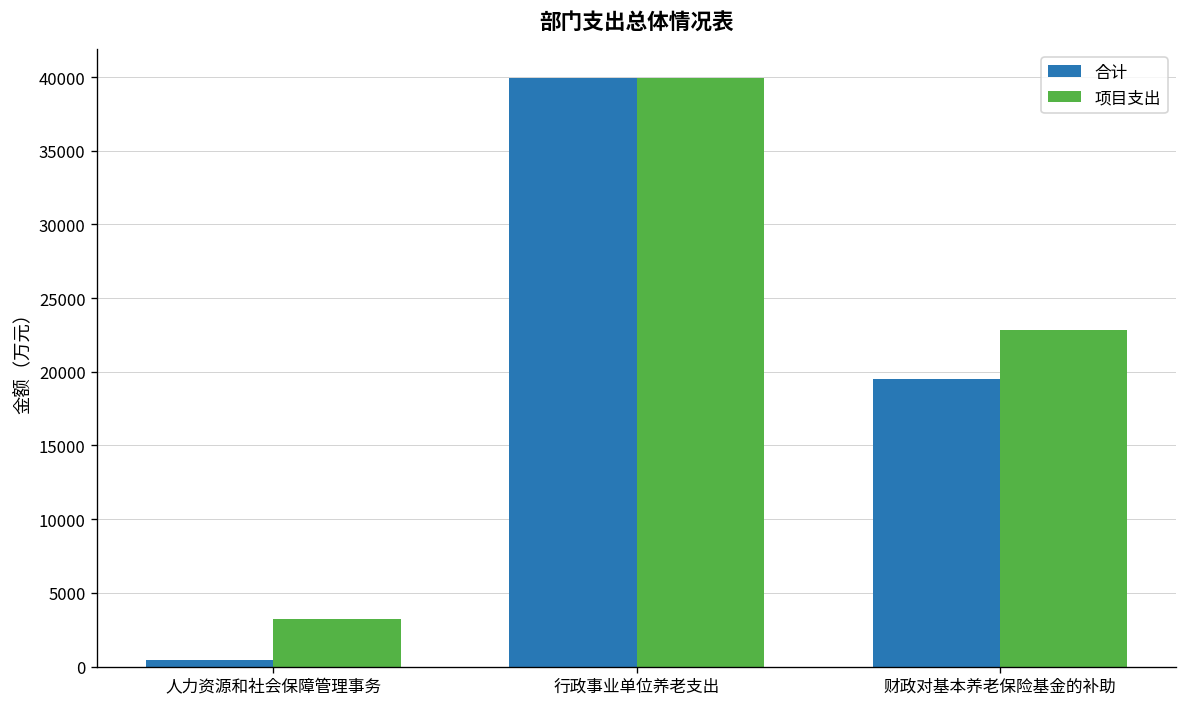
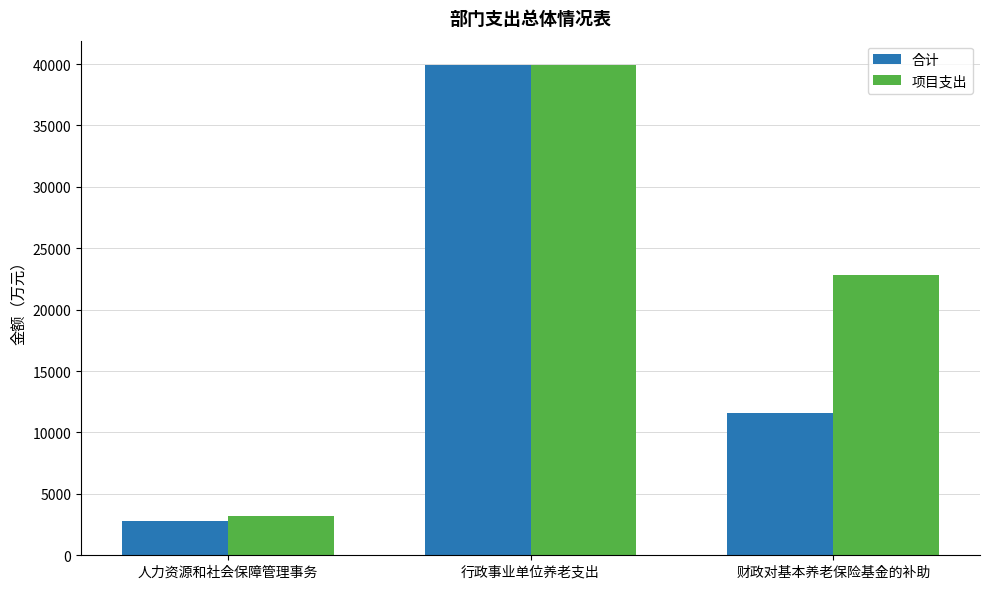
  {
    "合计": {
-     "人力资源和社会保障管理事务": 500,
+     "人力资源和社会保障管理事务": 2800,
      "行政事业单位养老支出": 39900,
-     "财政对基本养老保险基金的补助": 19500
+     "财政对基本养老保险基金的补助": 11600
    },
    "项目支出": {
      "人力资源和社会保障管理事务": 3200,
      "行政事业单位养老支出": 39900,
      "财政对基本养老保险基金的补助": 22800
    }
  }
